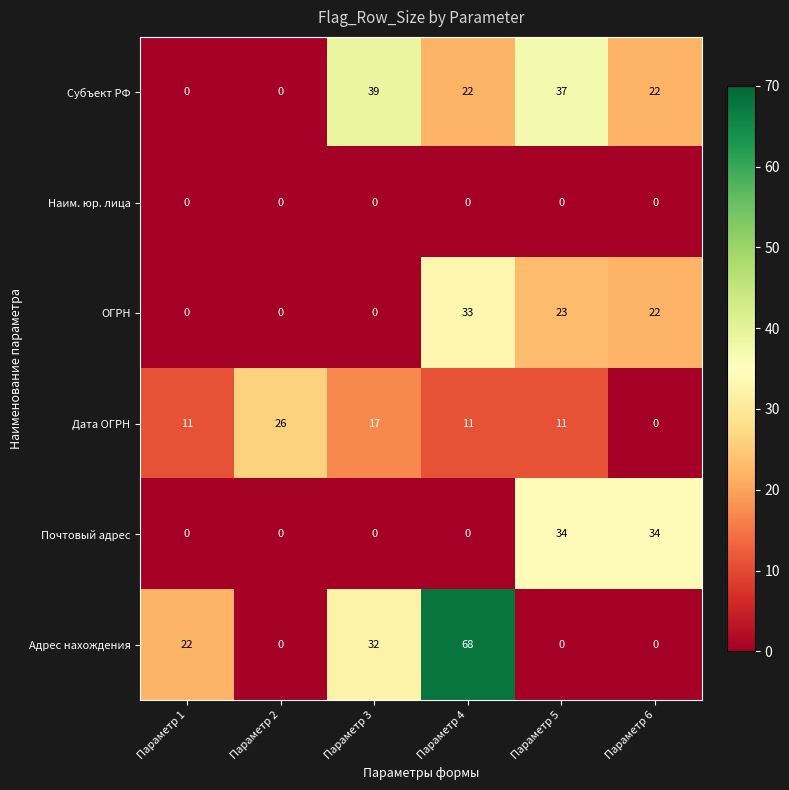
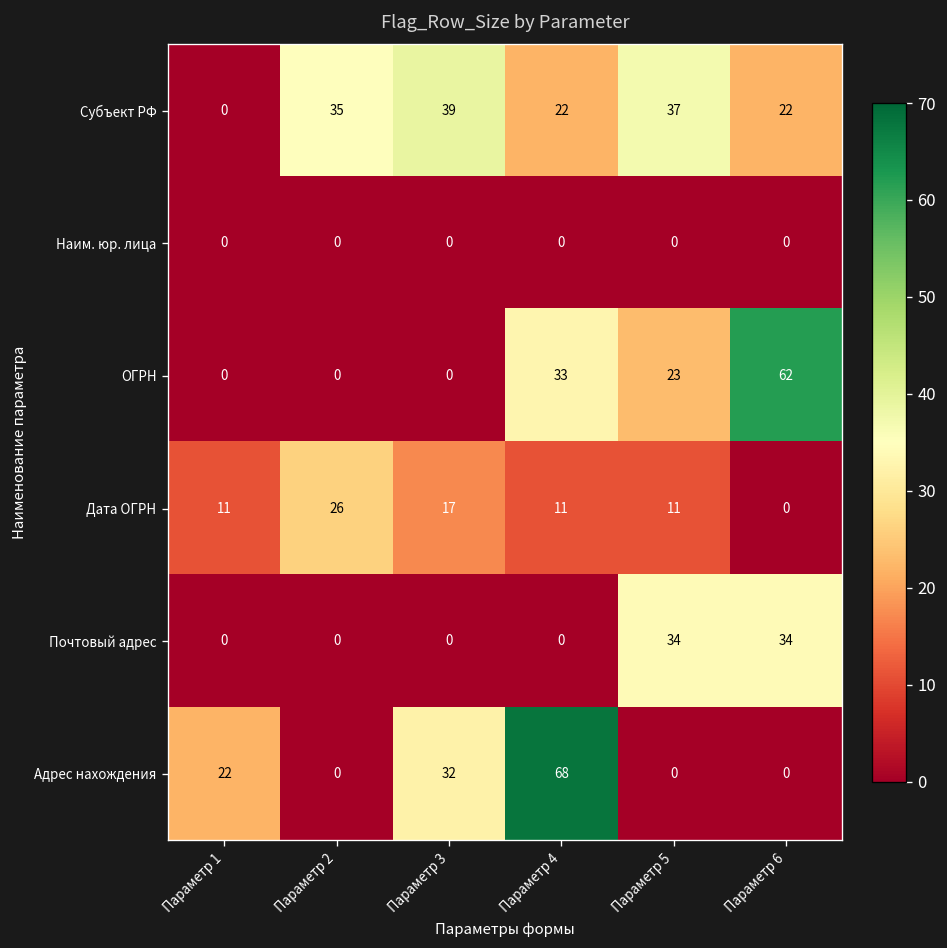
  {
    "Субъект РФ": {
      "Параметр 1": 0,
-     "Параметр 2": 0,
+     "Параметр 2": 35,
      "Параметр 3": 39,
      "Параметр 4": 22,
      "Параметр 5": 37,
      "Параметр 6": 22
    },
    "Наим. юр. лица": {
      "Параметр 1": 0,
      "Параметр 2": 0,
      "Параметр 3": 0,
      "Параметр 4": 0,
      "Параметр 5": 0,
      "Параметр 6": 0
    },
    "ОГРН": {
      "Параметр 1": 0,
      "Параметр 2": 0,
      "Параметр 3": 0,
      "Параметр 4": 33,
      "Параметр 5": 23,
-     "Параметр 6": 22
+     "Параметр 6": 62
    },
    "Дата ОГРН": {
      "Параметр 1": 11,
      "Параметр 2": 26,
      "Параметр 3": 17,
      "Параметр 4": 11,
      "Параметр 5": 11,
      "Параметр 6": 0
    },
    "Почтовый адрес": {
      "Параметр 1": 0,
      "Параметр 2": 0,
      "Параметр 3": 0,
      "Параметр 4": 0,
      "Параметр 5": 34,
      "Параметр 6": 34
    },
    "Адрес нахождения": {
      "Параметр 1": 22,
      "Параметр 2": 0,
      "Параметр 3": 32,
      "Параметр 4": 68,
      "Параметр 5": 0,
      "Параметр 6": 0
    }
  }
